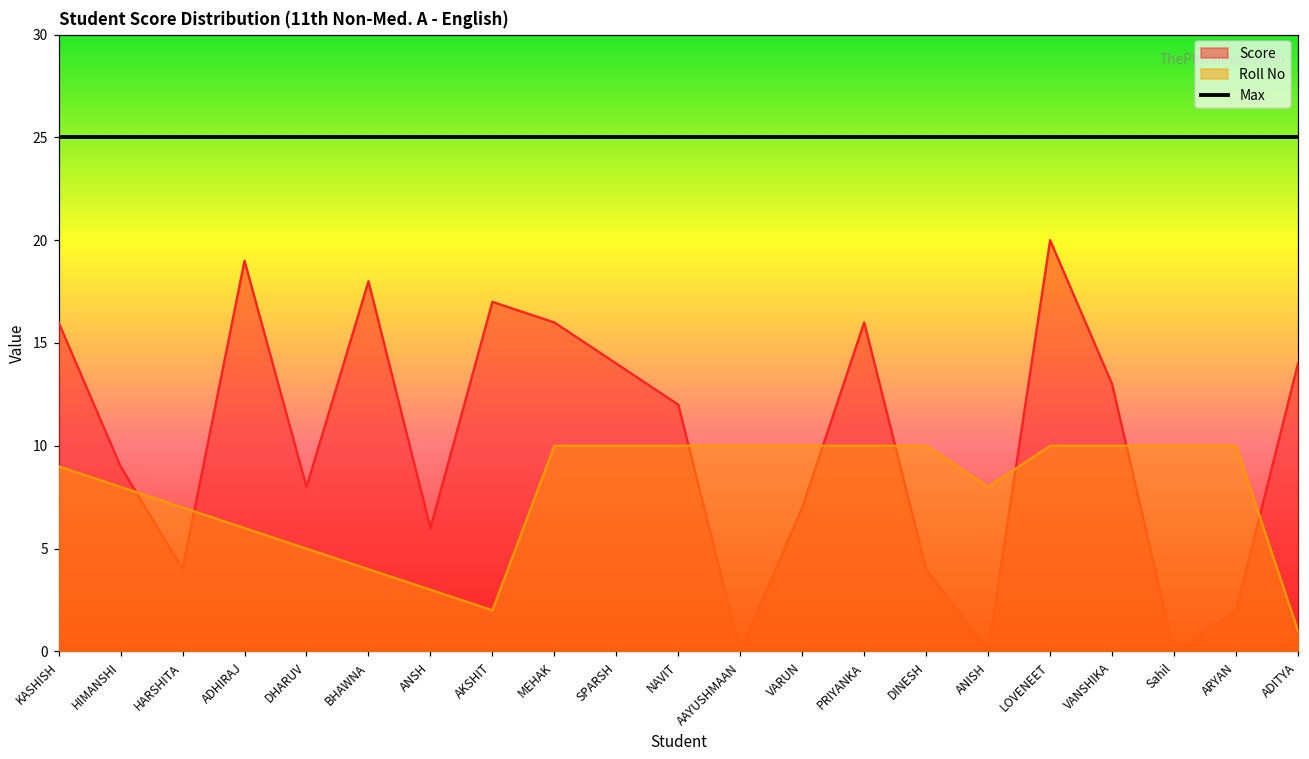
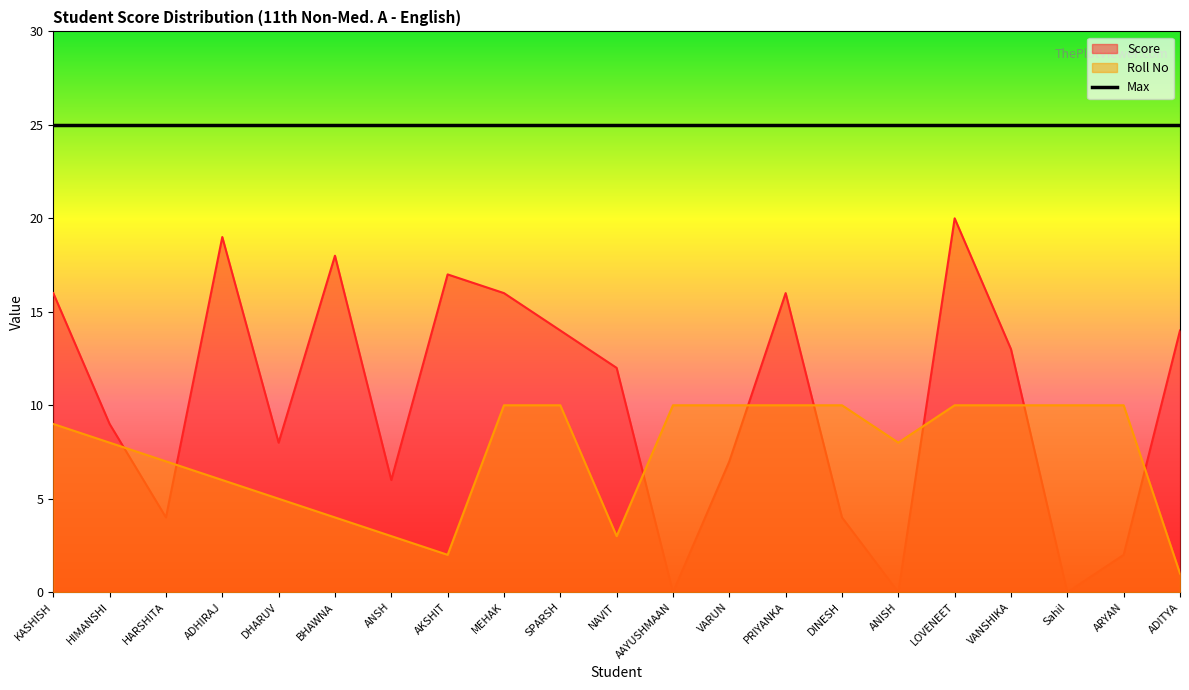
  {
    "Score": {
      "KASHISH": 16,
      "HIMANSHI": 9,
      "HARSHITA": 4,
      "ADHIRAJ": 19,
      "DHARUV": 8,
      "BHAWNA": 18,
      "ANSH": 6,
      "AKSHIT": 17,
      "MEHAK": 16,
      "SPARSH": 14,
      "NAVIT": 12,
      "AAYUSHMAAN": 0,
      "VARUN": 7,
      "PRIYANKA": 16,
      "DINESH": 4,
      "ANISH": 0,
      "LOVENEET": 20,
      "VANSHIKA": 13,
      "Sahil": 0,
      "ARYAN": 2,
      "ADITYA": 14
    },
    "Roll No": {
      "KASHISH": 9,
      "HIMANSHI": 8,
      "HARSHITA": 7,
      "ADHIRAJ": 6,
      "DHARUV": 5,
      "BHAWNA": 4,
      "ANSH": 3,
      "AKSHIT": 2,
      "MEHAK": 10,
      "SPARSH": 10,
-     "NAVIT": 10,
+     "NAVIT": 3,
      "AAYUSHMAAN": 10,
      "VARUN": 10,
      "PRIYANKA": 10,
      "DINESH": 10,
      "ANISH": 8,
      "LOVENEET": 10,
      "VANSHIKA": 10,
      "Sahil": 10,
      "ARYAN": 10,
      "ADITYA": 1
    },
    "Max": {
      "KASHISH": 25,
      "HIMANSHI": 25,
      "HARSHITA": 25,
      "ADHIRAJ": 25,
      "DHARUV": 25,
      "BHAWNA": 25,
      "ANSH": 25,
      "AKSHIT": 25,
      "MEHAK": 25,
      "SPARSH": 25,
      "NAVIT": 25,
      "AAYUSHMAAN": 25,
      "VARUN": 25,
      "PRIYANKA": 25,
      "DINESH": 25,
      "ANISH": 25,
      "LOVENEET": 25,
      "VANSHIKA": 25,
      "Sahil": 25,
      "ARYAN": 25,
      "ADITYA": 25
    }
  }
